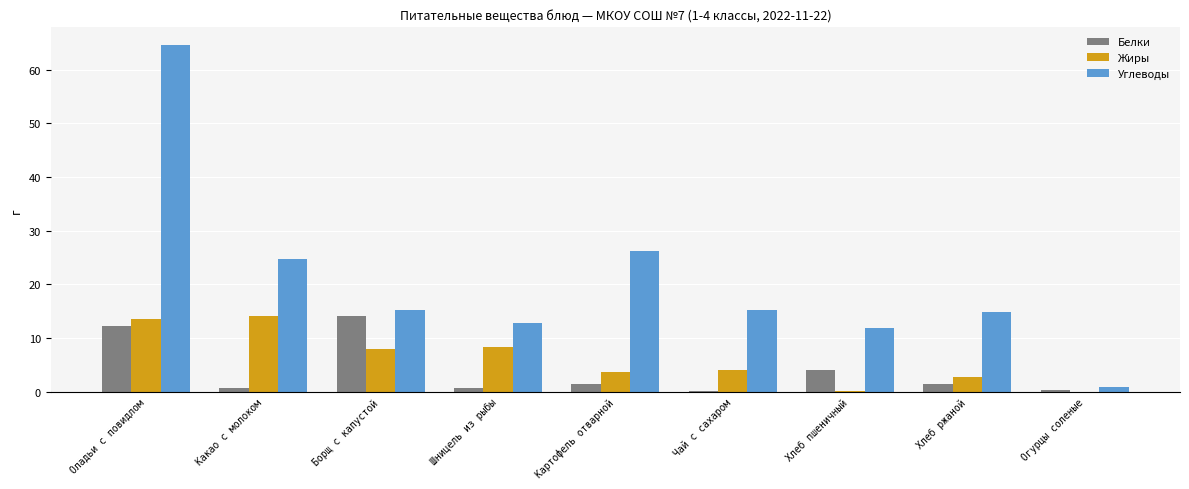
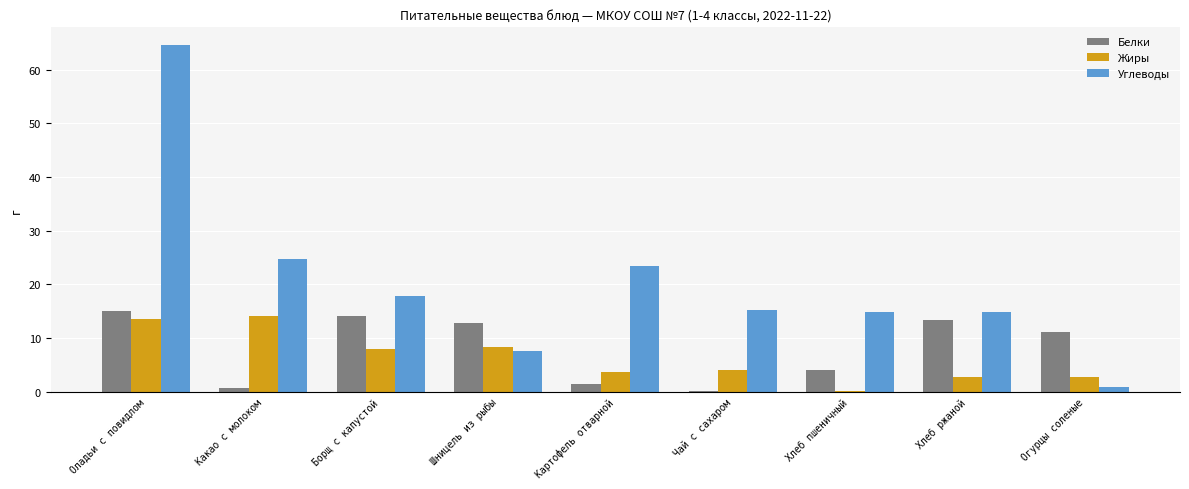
  {
    "Белки": {
-     "Оладьи с повидлом": 12,
+     "Оладьи с повидлом": 15,
      "Какао с молоком": 1,
      "Борщ с капустой": 14,
-     "Шницель из рыбы": 1,
+     "Шницель из рыбы": 13,
      "Картофель отварной": 2,
      "Хлеб пшеничный": 4,
-     "Хлеб ржаной": 1,
-     "Огурцы соленые": 0
+     "Хлеб ржаной": 13,
+     "Огурцы соленые": 11
    },
    "Жиры": {
      "Оладьи с повидлом": 14,
      "Какао с молоком": 14,
      "Борщ с капустой": 8,
      "Шницель из рыбы": 8,
      "Картофель отварной": 4,
      "Чай с сахаром": 4,
      "Хлеб ржаной": 3,
-     "Огурцы соленые": 0
+     "Огурцы соленые": 3
    },
    "Углеводы": {
      "Оладьи с повидлом": 65,
      "Какао с молоком": 25,
-     "Борщ с капустой": 15,
-     "Шницель из рыбы": 13,
-     "Картофель отварной": 26,
+     "Борщ с капустой": 18,
+     "Шницель из рыбы": 8,
+     "Картофель отварной": 24,
      "Чай с сахаром": 15,
-     "Хлеб пшеничный": 12,
+     "Хлеб пшеничный": 15,
      "Хлеб ржаной": 15,
      "Огурцы соленые": 1
    }
  }
